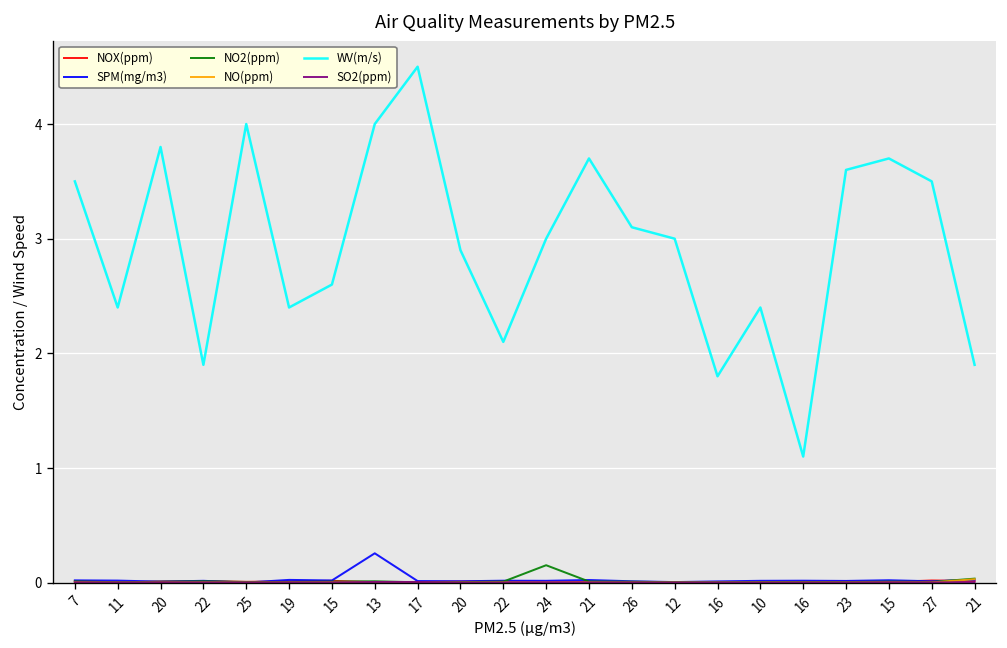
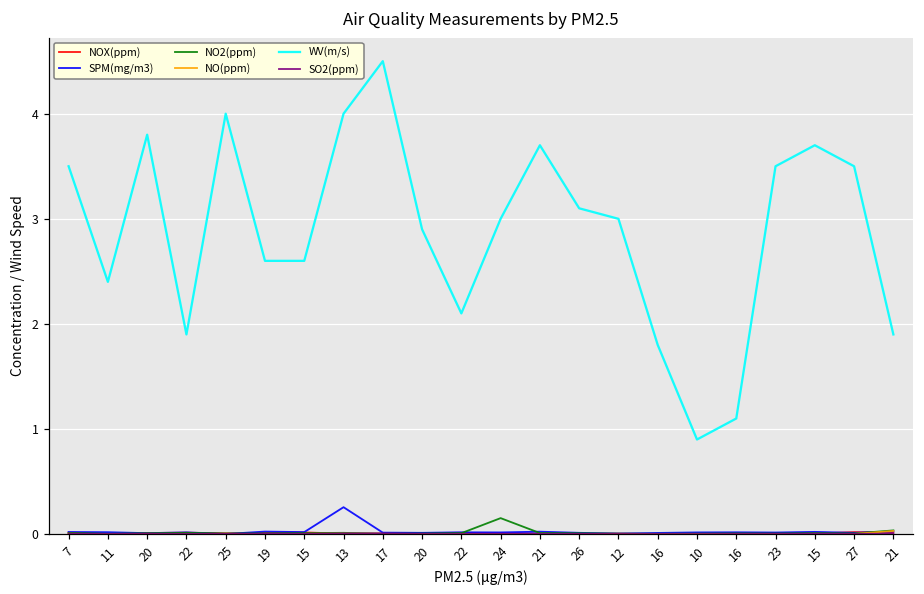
  {
    "SPM(mg/m3)": {
      "13": 0.3
    },
    "NO2(ppm)": {
      "24": 0.2
    },
    "WV(m/s)": {
      "7": 3.5,
      "11": 2.4,
      "25": 4.0,
-     "19": 2.4,
+     "19": 2.6,
      "13": 4.0,
      "17": 4.5,
      "24": 3.0,
      "26": 3.1,
      "12": 3.0,
-     "10": 2.4,
-     "23": 3.6,
+     "10": 0.9,
+     "23": 3.5,
      "27": 3.5
    }
  }
